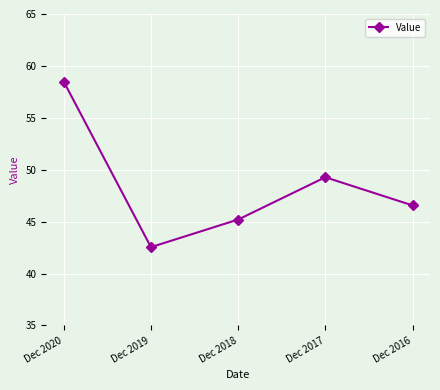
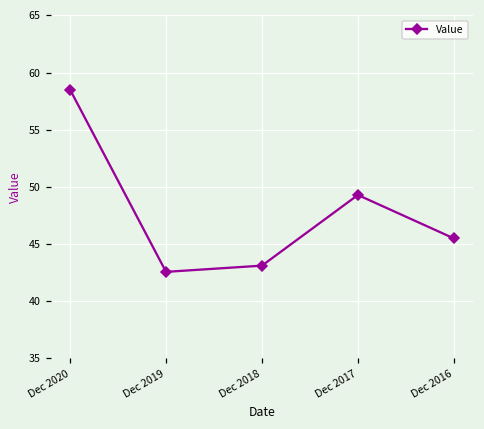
  {
    "Dec 2020": 58.5,
    "Dec 2019": 42.5,
-   "Dec 2018": 45.2,
+   "Dec 2018": 43.1,
    "Dec 2017": 49.3,
-   "Dec 2016": 46.6
+   "Dec 2016": 45.5
  }
